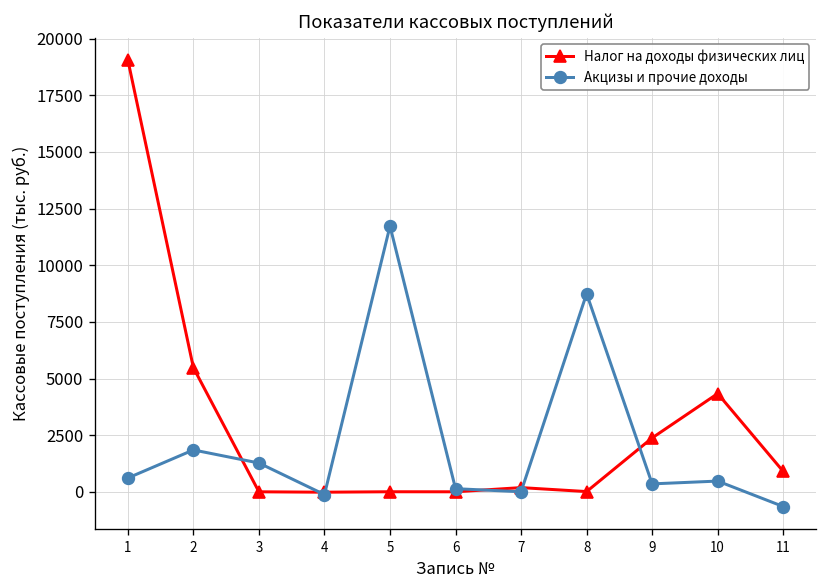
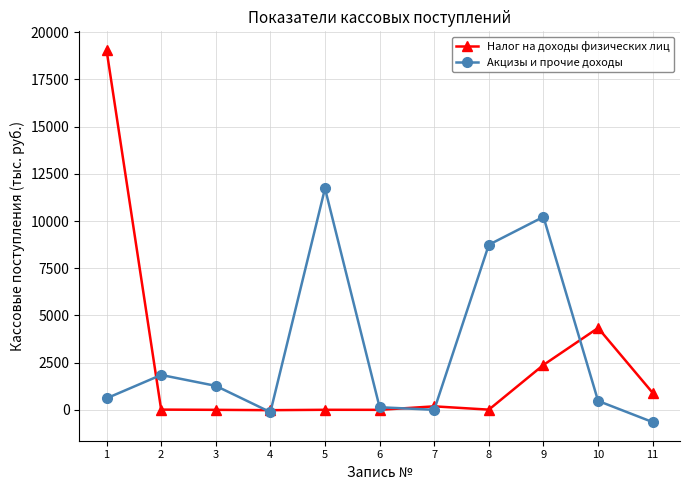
  {
    "Налог на доходы физических лиц": {
      "1": 19100,
-     "2": 5500,
+     "2": 0,
      "3": 0,
      "5": 0,
      "6": 0,
      "7": 200,
      "8": 0,
      "9": 2400,
      "10": 4300,
      "11": 900
    },
    "Акцизы и прочие доходы": {
      "1": 600,
      "2": 1800,
      "3": 1300,
      "5": 11700,
      "6": 100,
      "7": 0,
      "8": 8700,
-     "9": 300,
+     "9": 10200,
      "10": 500,
      "11": -700
    }
  }
